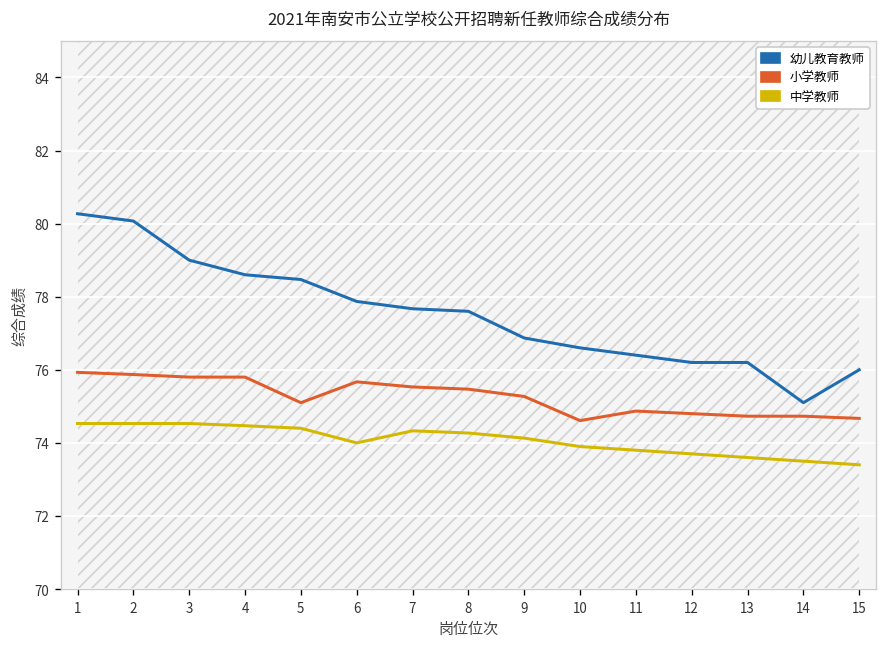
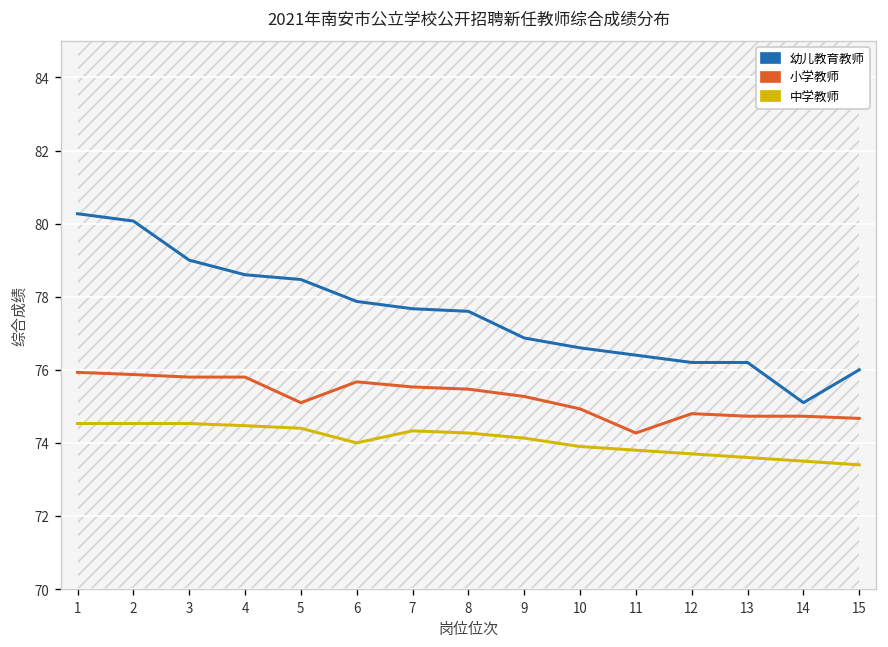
  {
    "幼儿教育教师": {
      "1": 80.3,
      "2": 80.1,
      "3": 79.0,
      "4": 78.6,
      "5": 78.5,
      "6": 77.9,
      "7": 77.7,
      "8": 77.6,
      "9": 76.9,
      "10": 76.6,
      "11": 76.4,
      "12": 76.2,
      "13": 76.2,
      "14": 75.1,
      "15": 76.0
    },
    "小学教师": {
      "1": 75.9,
      "2": 75.9,
      "3": 75.8,
      "4": 75.8,
      "5": 75.1,
      "6": 75.7,
      "7": 75.5,
      "8": 75.5,
      "9": 75.3,
-     "10": 74.6,
-     "11": 74.9,
+     "10": 74.9,
+     "11": 74.3,
      "12": 74.8,
      "13": 74.7,
      "14": 74.7,
      "15": 74.7
    },
    "中学教师": {
      "1": 74.5,
      "2": 74.5,
      "3": 74.5,
      "4": 74.5,
      "5": 74.4,
      "6": 74.0,
      "7": 74.3,
      "8": 74.3,
      "9": 74.1,
      "10": 73.9,
      "11": 73.8,
      "12": 73.7,
      "13": 73.6,
      "14": 73.5,
      "15": 73.4
    }
  }
